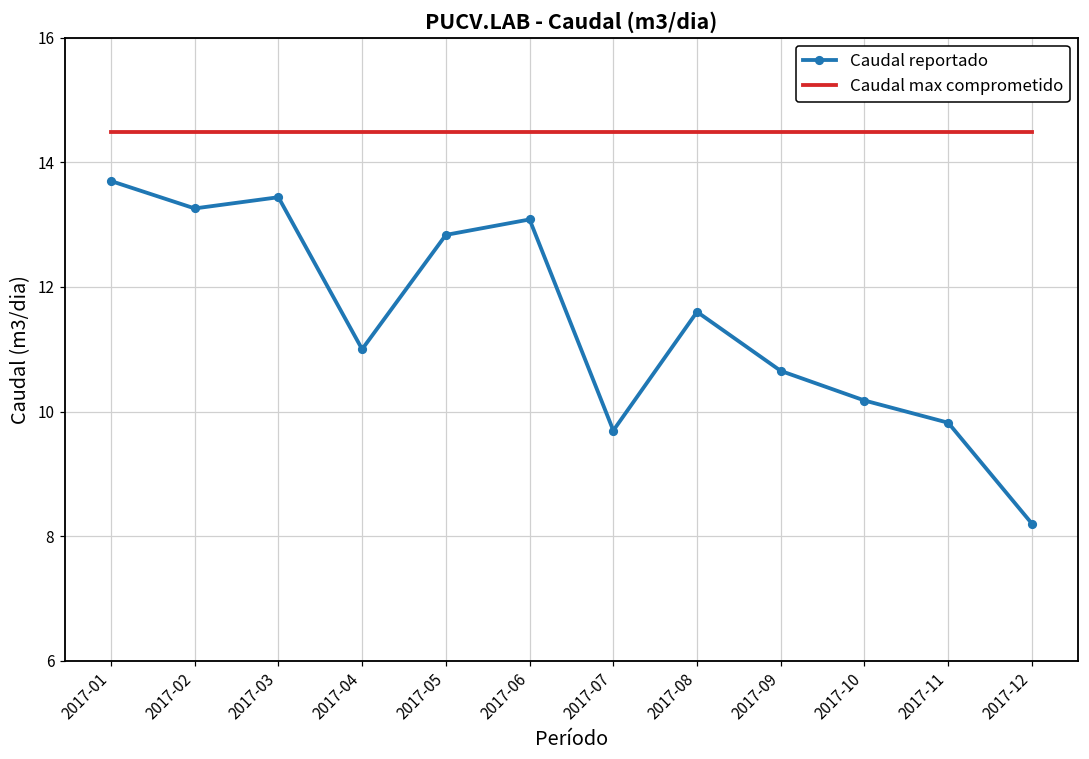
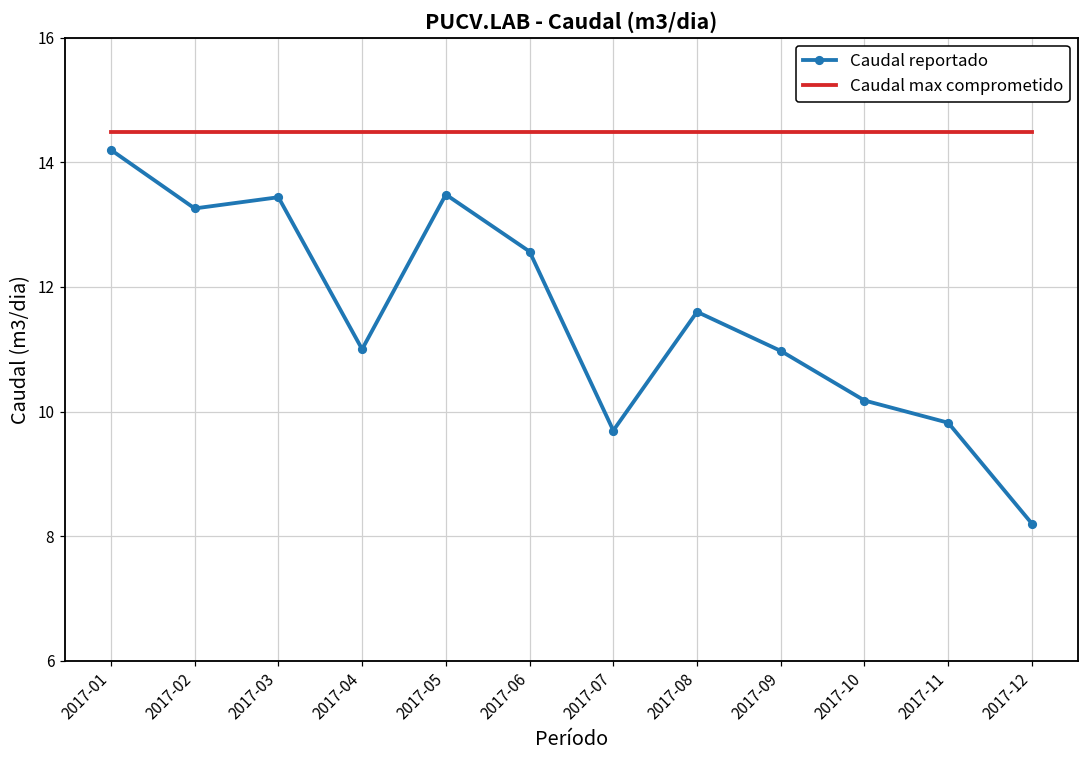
  {
    "Caudal reportado": {
-     "2017-01": 13.7,
+     "2017-01": 14.2,
      "2017-02": 13.3,
      "2017-03": 13.4,
      "2017-04": 11.0,
-     "2017-05": 12.8,
-     "2017-06": 13.1,
+     "2017-05": 13.5,
+     "2017-06": 12.6,
      "2017-07": 9.7,
      "2017-08": 11.6,
-     "2017-09": 10.7,
+     "2017-09": 11.0,
      "2017-10": 10.2,
      "2017-11": 9.8,
      "2017-12": 8.2
    },
    "Caudal max comprometido": {
      "2017-01": 14.5,
      "2017-02": 14.5,
      "2017-03": 14.5,
      "2017-04": 14.5,
      "2017-05": 14.5,
      "2017-06": 14.5,
      "2017-07": 14.5,
      "2017-08": 14.5,
      "2017-09": 14.5,
      "2017-10": 14.5,
      "2017-11": 14.5,
      "2017-12": 14.5
    }
  }
